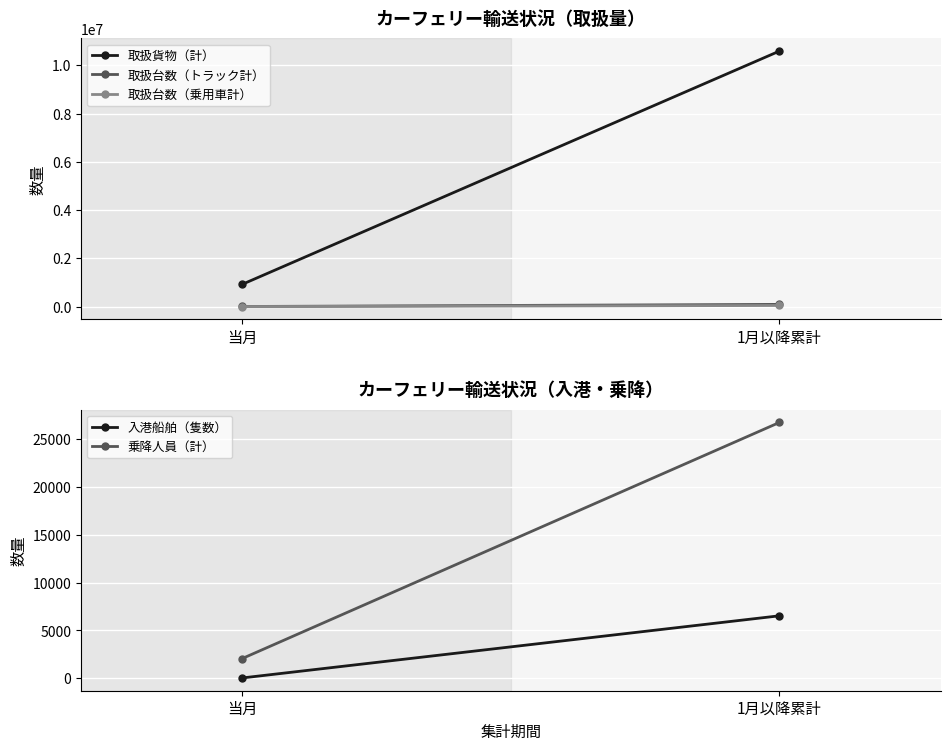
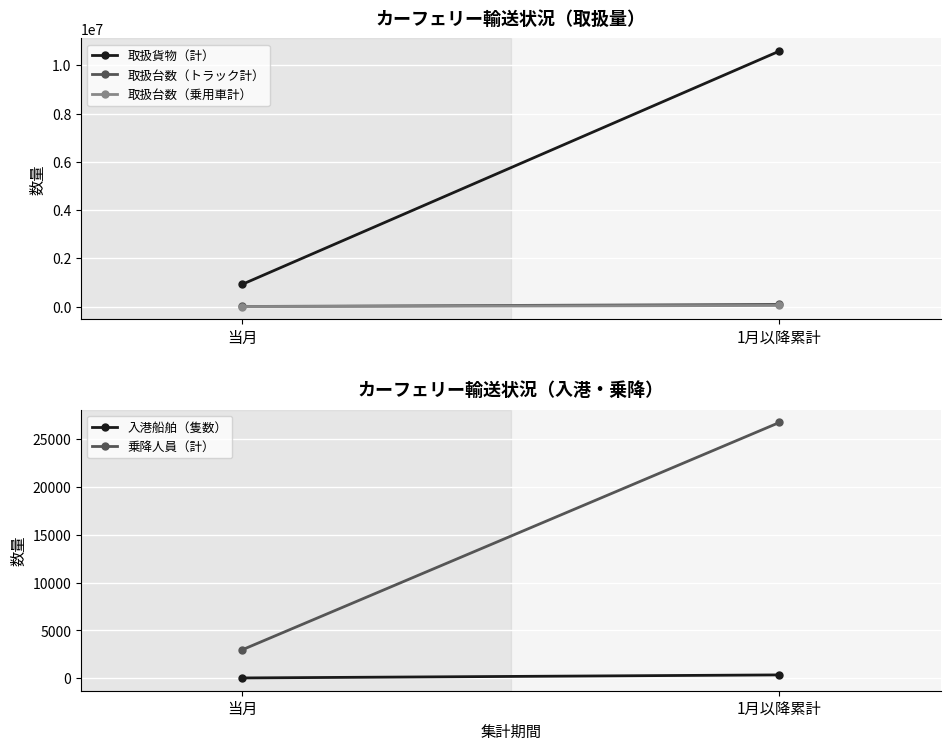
  {
    "カーフェリー輸送状況（取扱量）": {
      "取扱貨物（計）": {
        "当月": 900000,
        "1月以降累計": 10600000
      }
    },
    "カーフェリー輸送状況（入港・乗降）": {
      "入港船舶（隻数）": {
        "当月": 0,
-       "1月以降累計": 7000
+       "1月以降累計": 0
      },
      "乗降人員（計）": {
-       "当月": 2000,
+       "当月": 3000,
        "1月以降累計": 27000
      }
    }
  }
